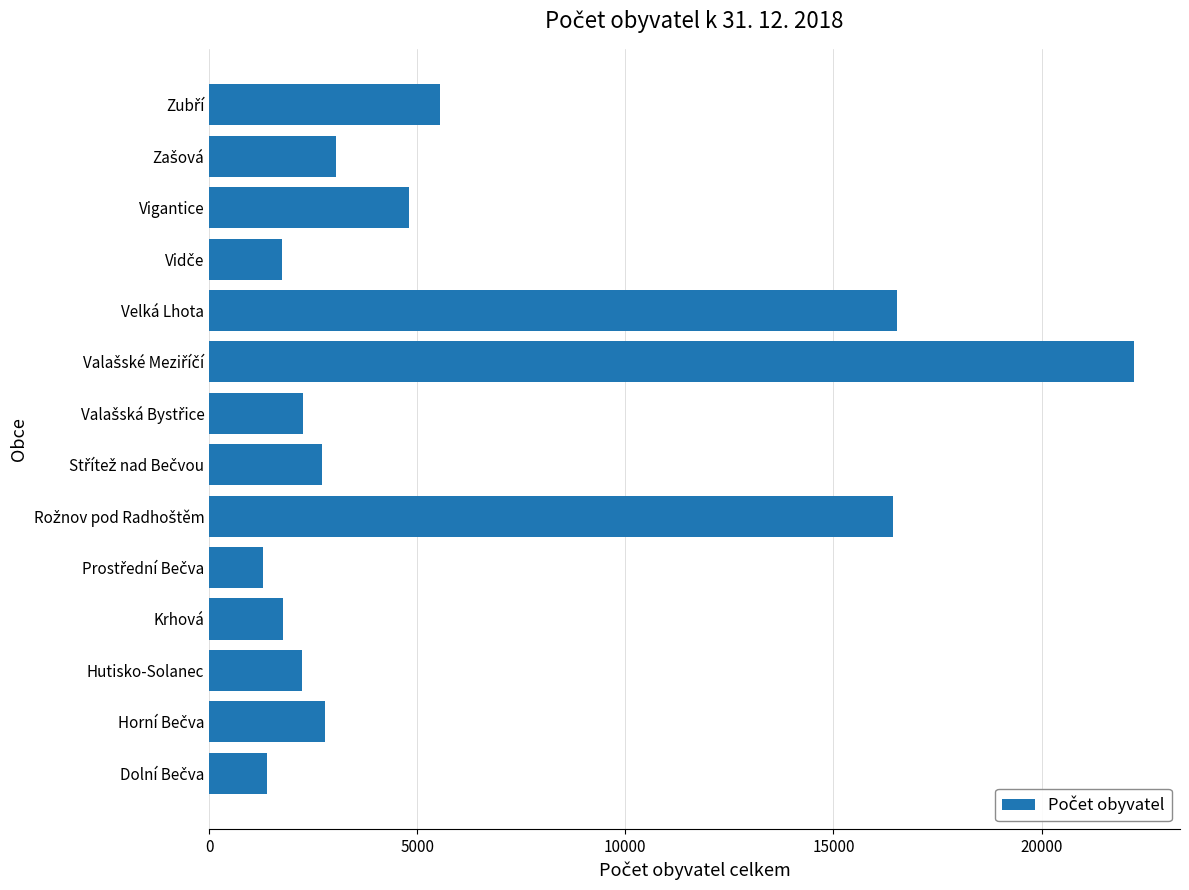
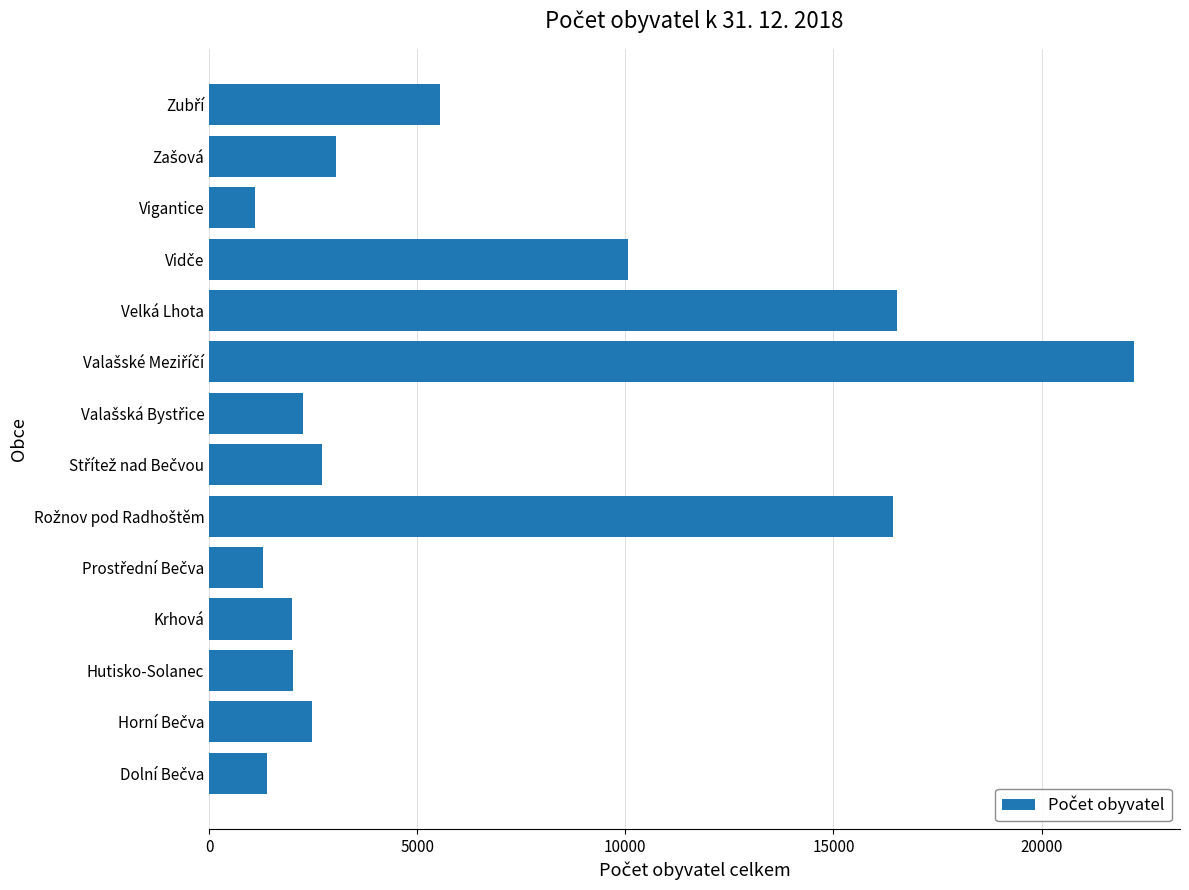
  {
    "Zubří": 5500,
    "Zašová": 3000,
-   "Vigantice": 4800,
-   "Vidče": 1700,
+   "Vigantice": 1100,
+   "Vidče": 10100,
    "Velká Lhota": 16500,
    "Valašské Meziříčí": 22200,
    "Valašská Bystřice": 2200,
    "Střítež nad Bečvou": 2700,
    "Rožnov pod Radhoštěm": 16400,
    "Prostřední Bečva": 1300,
-   "Krhová": 1800,
-   "Hutisko-Solanec": 2200,
-   "Horní Bečva": 2800,
+   "Krhová": 2000,
+   "Hutisko-Solanec": 2000,
+   "Horní Bečva": 2500,
    "Dolní Bečva": 1400
  }
